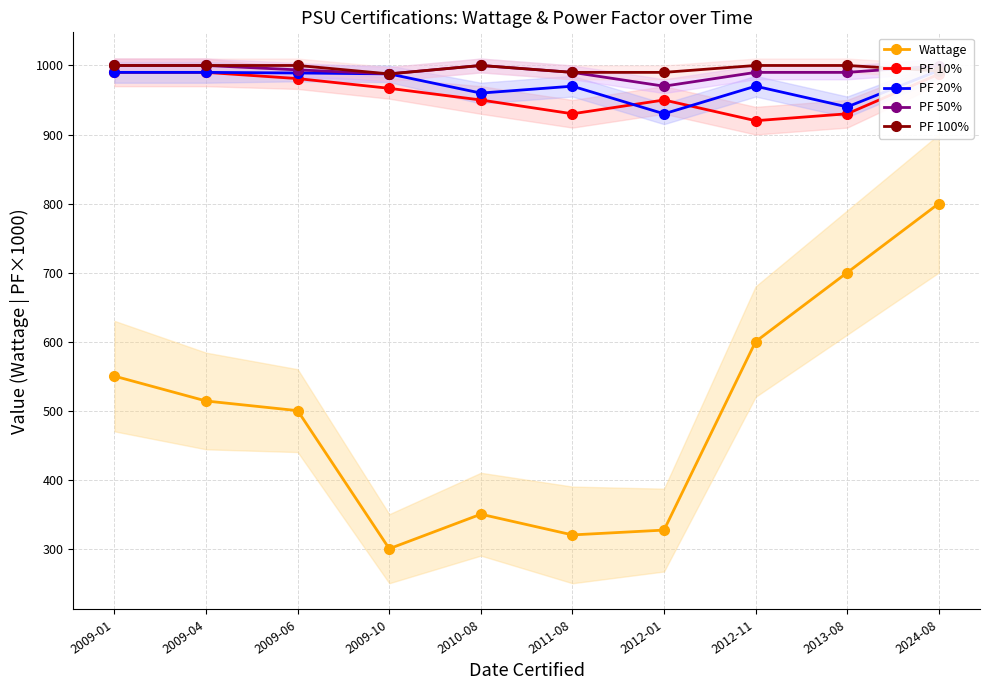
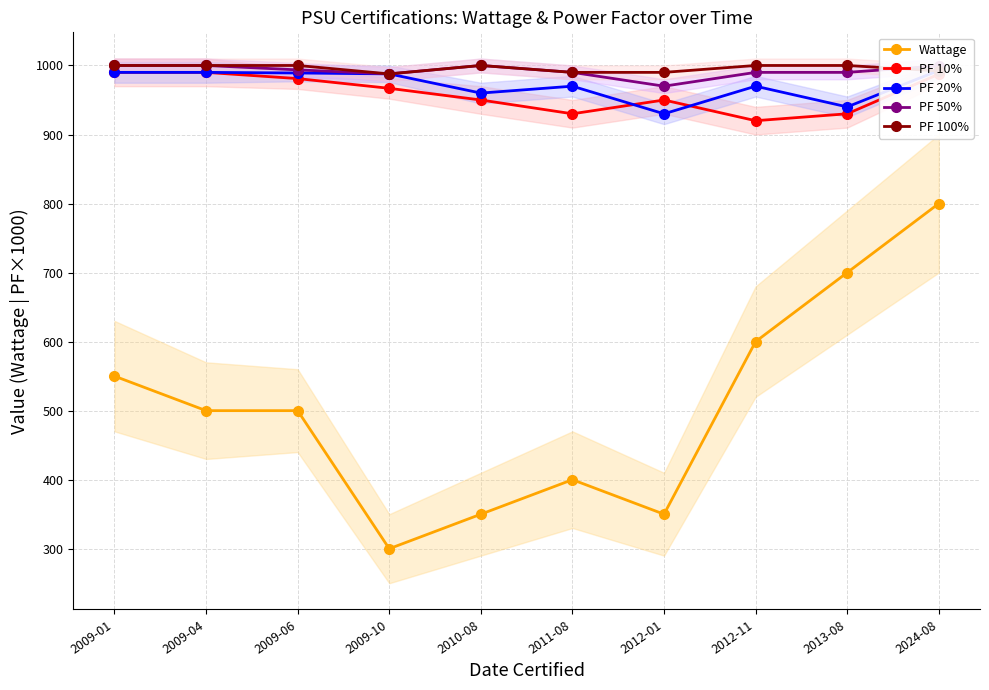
  {
    "Wattage": {
      "2009-01": 550,
-     "2009-04": 510,
+     "2009-04": 500,
      "2009-06": 500,
      "2009-10": 300,
      "2010-08": 350,
-     "2011-08": 320,
-     "2012-01": 330,
+     "2011-08": 400,
+     "2012-01": 350,
      "2012-11": 600,
      "2013-08": 700,
      "2024-08": 800
    },
    "PF 10%": {
      "2009-06": 980,
      "2009-10": 970,
      "2010-08": 950,
      "2011-08": 930,
      "2012-01": 950,
      "2012-11": 920,
      "2013-08": 930
    },
    "PF 20%": {
      "2009-06": 990,
      "2010-08": 960,
      "2011-08": 970,
      "2012-01": 930,
      "2012-11": 970,
      "2013-08": 940
    },
    "PF 50%": {
      "2012-11": 990,
      "2013-08": 990
    },
    "PF 100%": {
      "2012-01": 990
    }
  }
